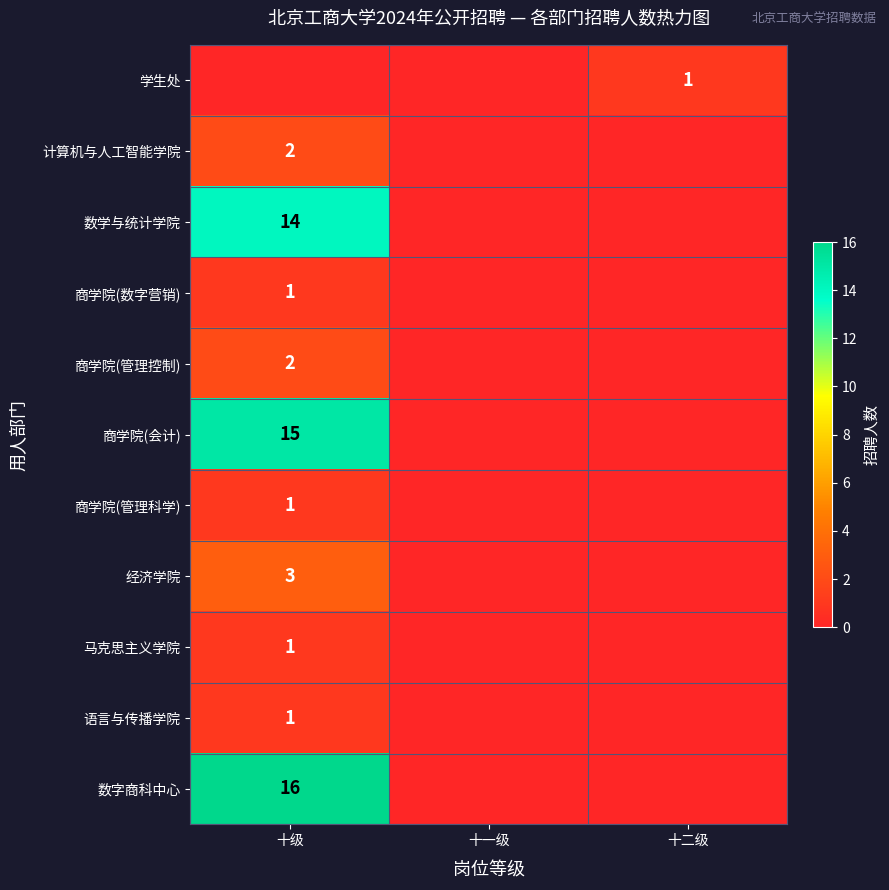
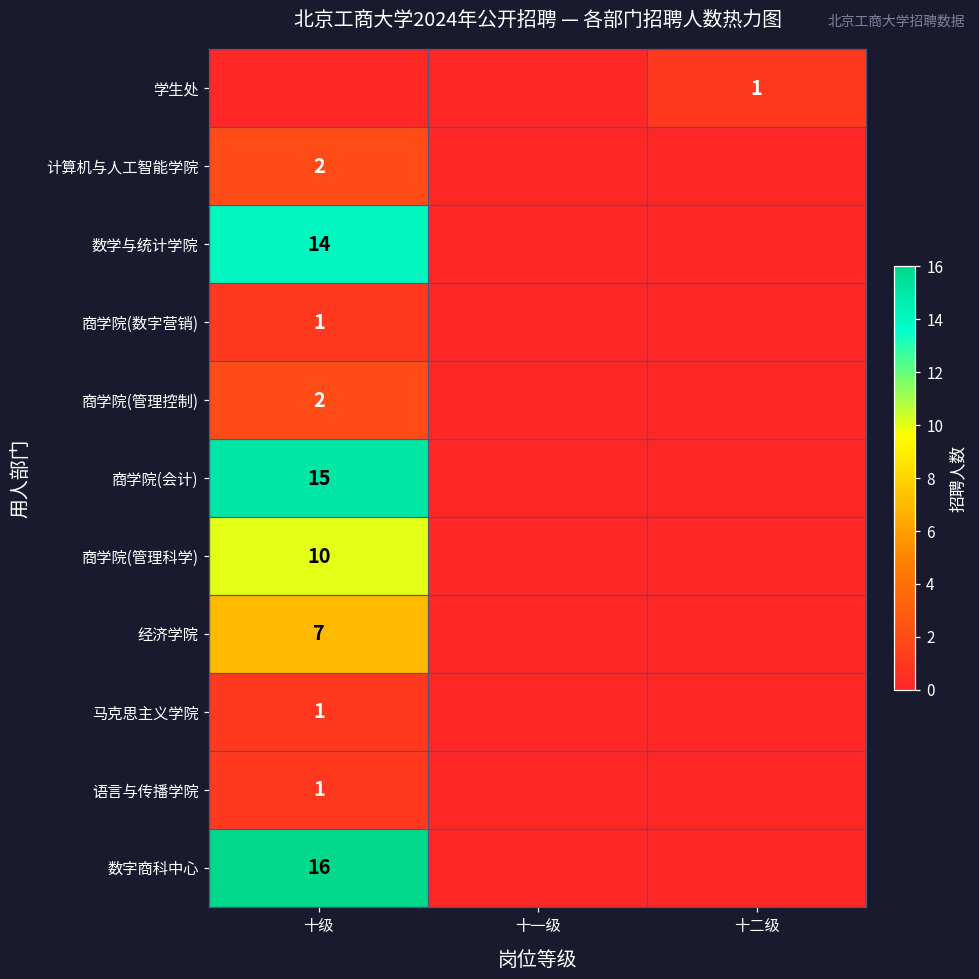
  {
    "学生处": {
      "十二级": 1
    },
    "计算机与人工智能学院": {
      "十级": 2
    },
    "数学与统计学院": {
      "十级": 14
    },
    "商学院(数字营销)": {
      "十级": 1
    },
    "商学院(管理控制)": {
      "十级": 2
    },
    "商学院(会计)": {
      "十级": 15
    },
    "商学院(管理科学)": {
-     "十级": 1
+     "十级": 10
    },
    "经济学院": {
-     "十级": 3
+     "十级": 7
    },
    "马克思主义学院": {
      "十级": 1
    },
    "语言与传播学院": {
      "十级": 1
    },
    "数字商科中心": {
      "十级": 16
    }
  }
